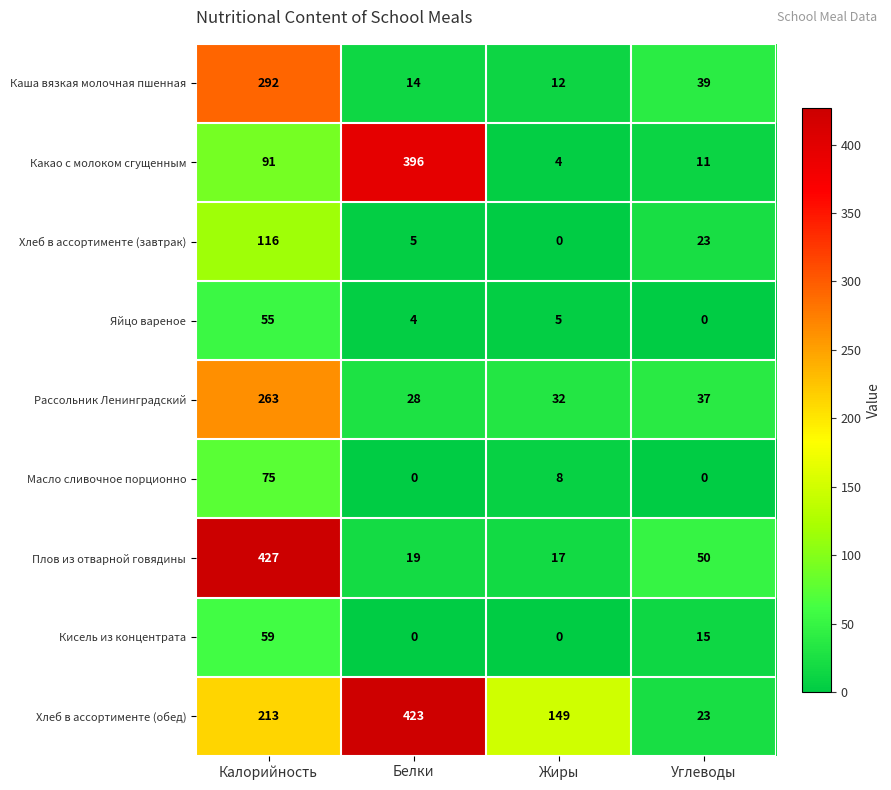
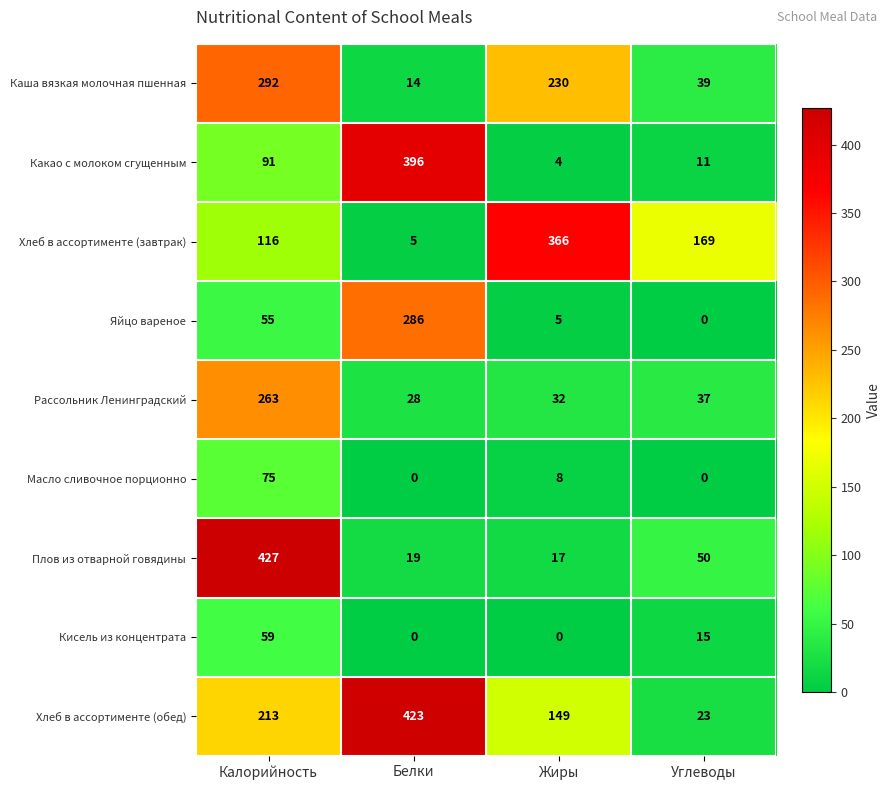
  {
    "Каша вязкая молочная пшенная": {
      "Калорийность": 292,
      "Белки": 14,
-     "Жиры": 12,
+     "Жиры": 230,
      "Углеводы": 39
    },
    "Какао с молоком сгущенным": {
      "Калорийность": 91,
      "Белки": 396,
      "Жиры": 4,
      "Углеводы": 11
    },
    "Хлеб в ассортименте (завтрак)": {
      "Калорийность": 116,
      "Белки": 5,
-     "Жиры": 0,
-     "Углеводы": 23
+     "Жиры": 366,
+     "Углеводы": 169
    },
    "Яйцо вареное": {
      "Калорийность": 55,
-     "Белки": 4,
+     "Белки": 286,
      "Жиры": 5,
      "Углеводы": 0
    },
    "Рассольник Ленинградский": {
      "Калорийность": 263,
      "Белки": 28,
      "Жиры": 32,
      "Углеводы": 37
    },
    "Масло сливочное порционно": {
      "Калорийность": 75,
      "Белки": 0,
      "Жиры": 8,
      "Углеводы": 0
    },
    "Плов из отварной говядины": {
      "Калорийность": 427,
      "Белки": 19,
      "Жиры": 17,
      "Углеводы": 50
    },
    "Кисель из концентрата": {
      "Калорийность": 59,
      "Белки": 0,
      "Жиры": 0,
      "Углеводы": 15
    },
    "Хлеб в ассортименте (обед)": {
      "Калорийность": 213,
      "Белки": 423,
      "Жиры": 149,
      "Углеводы": 23
    }
  }
